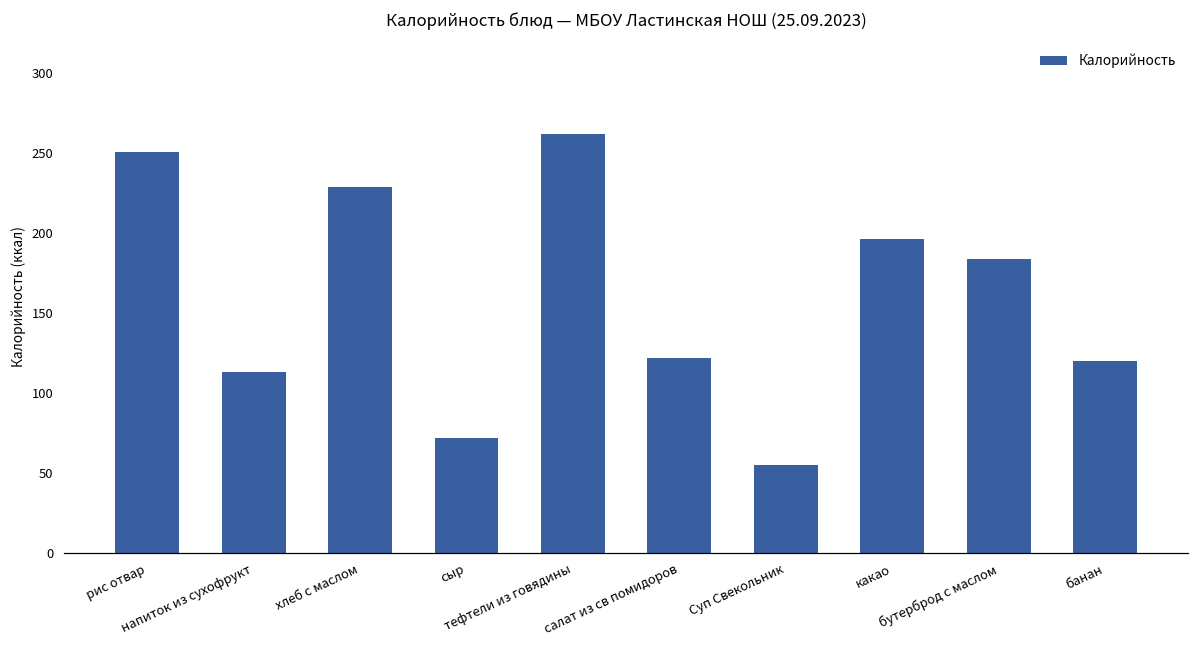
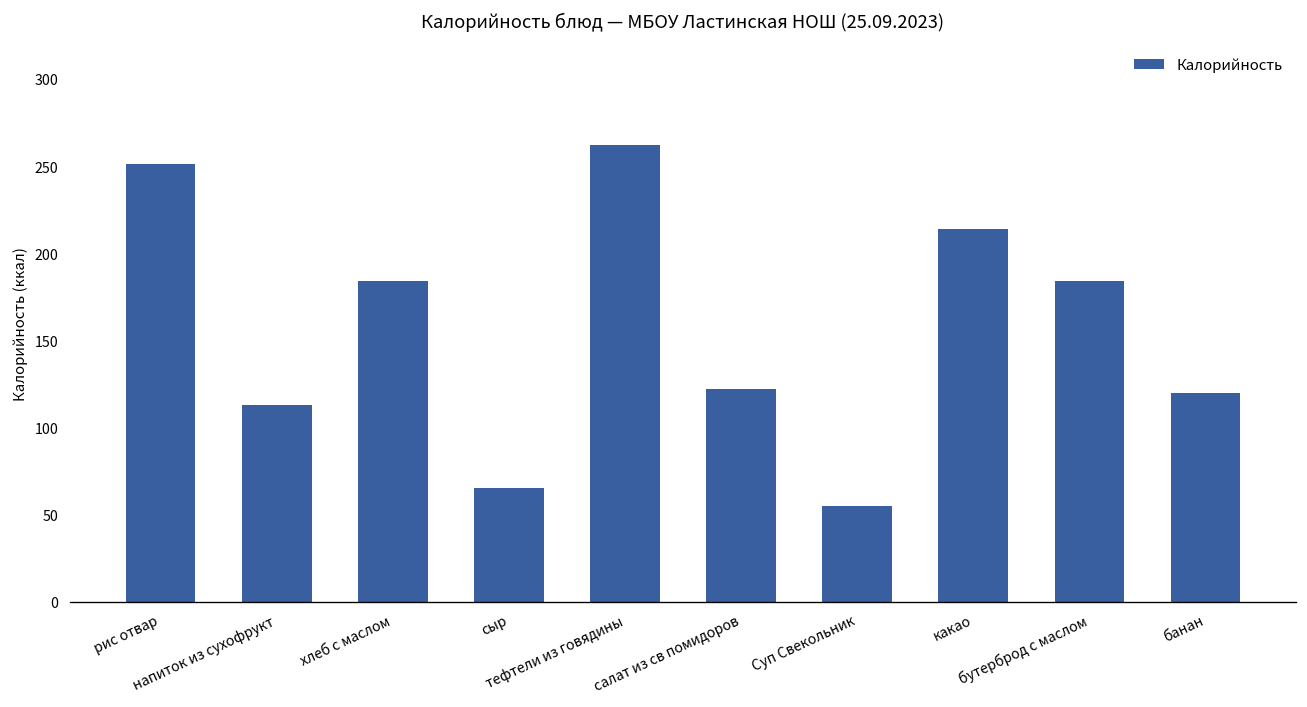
  {
    "рис отвар": 251,
    "напиток из сухофрукт": 113,
-   "хлеб с маслом": 229,
-   "сыр": 72,
+   "хлеб с маслом": 184,
+   "сыр": 65,
    "тефтели из говядины": 262,
    "салат из св помидоров": 122,
    "Суп Свекольник": 55,
-   "какао": 196,
+   "какао": 214,
    "бутерброд с маслом": 184,
    "банан": 120
  }
